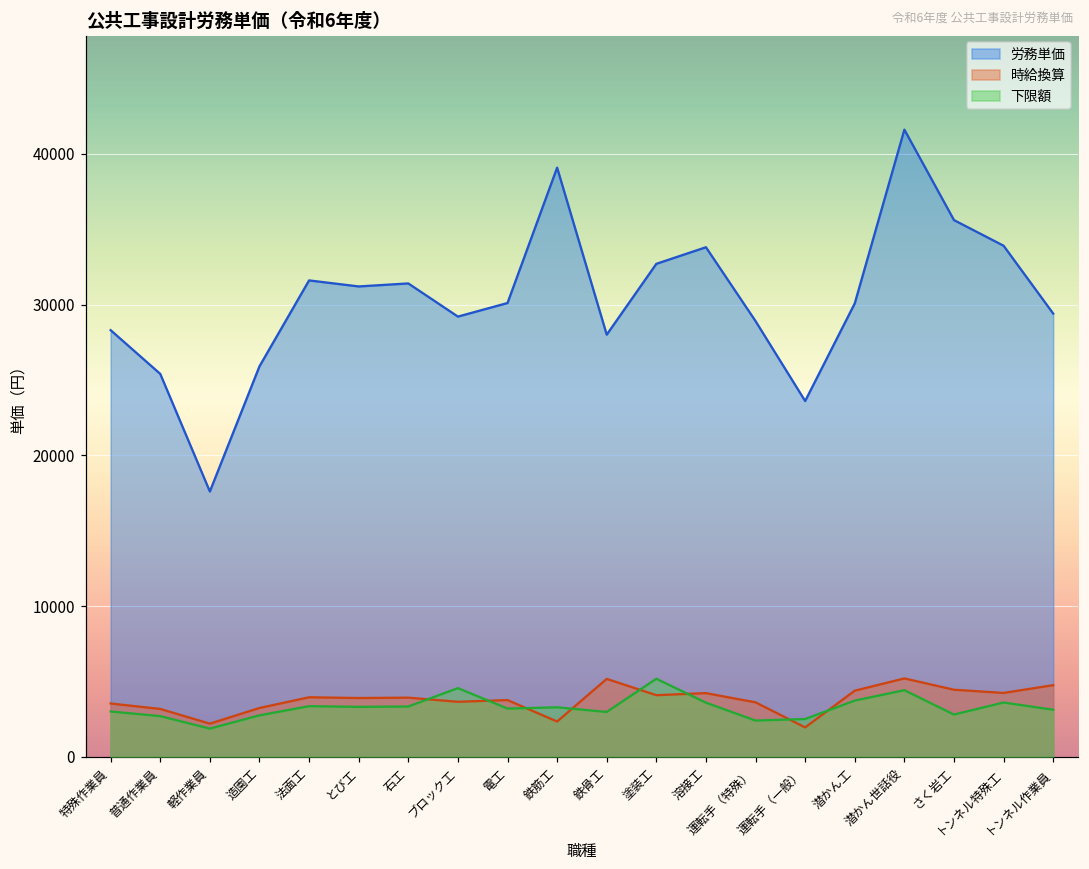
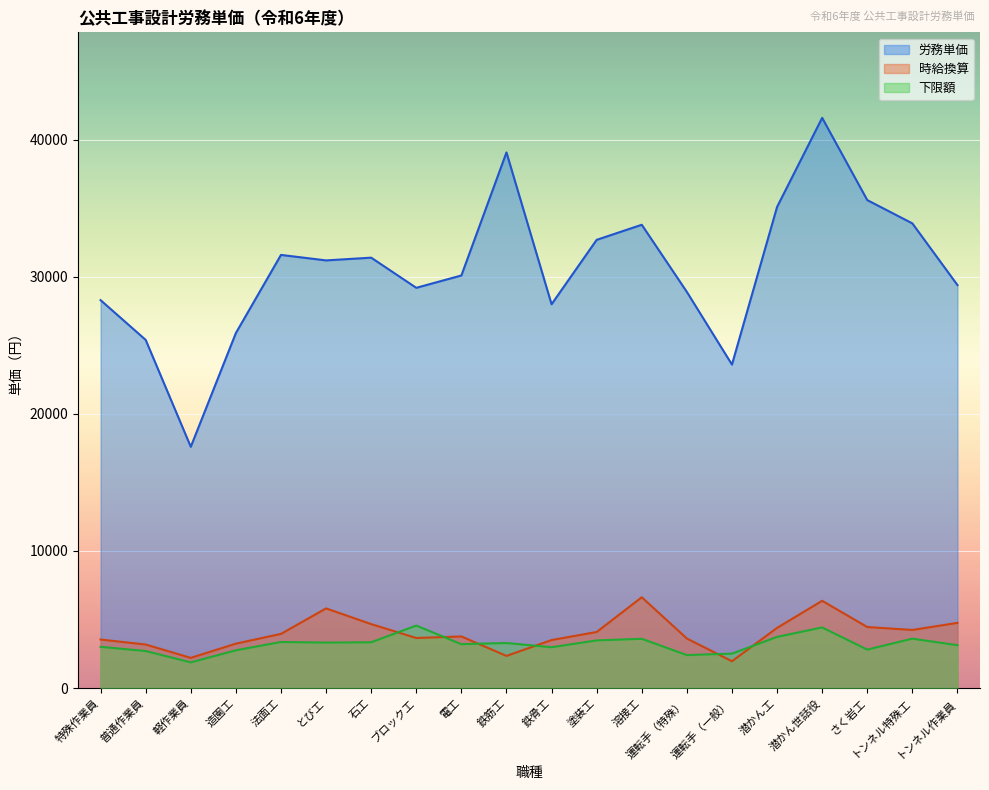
  {
    "労務単価": {
      "特殊作業員": 28300,
      "普通作業員": 25400,
      "軽作業員": 17600,
      "造園工": 25900,
      "法面工": 31600,
      "とび工": 31200,
      "石工": 31400,
      "ブロック工": 29200,
      "電工": 30100,
      "鉄筋工": 39100,
      "鉄骨工": 28000,
      "塗装工": 32700,
      "溶接工": 33800,
      "運転手（特殊）": 28900,
      "運転手（一般）": 23600,
-     "潜かん工": 30100,
+     "潜かん工": 35100,
      "潜かん世話役": 41600,
      "さく岩工": 35600,
      "トンネル特殊工": 33900,
      "トンネル作業員": 29400
    },
    "時給換算": {
      "特殊作業員": 3500,
      "普通作業員": 3200,
      "軽作業員": 2200,
      "造園工": 3200,
      "法面工": 4000,
-     "とび工": 3900,
-     "石工": 3900,
+     "とび工": 5800,
+     "石工": 4700,
      "ブロック工": 3700,
      "電工": 3800,
      "鉄筋工": 2300,
-     "鉄骨工": 5200,
+     "鉄骨工": 3500,
      "塗装工": 4100,
-     "溶接工": 4200,
+     "溶接工": 6600,
      "運転手（特殊）": 3600,
      "運転手（一般）": 2000,
      "潜かん工": 4400,
-     "潜かん世話役": 5200,
+     "潜かん世話役": 6400,
      "さく岩工": 4500,
      "トンネル特殊工": 4200,
      "トンネル作業員": 4800
    },
    "下限額": {
      "特殊作業員": 3000,
      "普通作業員": 2700,
      "軽作業員": 1900,
      "造園工": 2800,
      "法面工": 3400,
      "とび工": 3300,
      "石工": 3300,
      "ブロック工": 4600,
      "電工": 3200,
      "鉄筋工": 3300,
      "鉄骨工": 3000,
-     "塗装工": 5200,
+     "塗装工": 3500,
      "溶接工": 3600,
      "運転手（特殊）": 2400,
      "運転手（一般）": 2500,
      "潜かん工": 3700,
      "潜かん世話役": 4400,
      "さく岩工": 2800,
      "トンネル特殊工": 3600,
      "トンネル作業員": 3100
    }
  }
